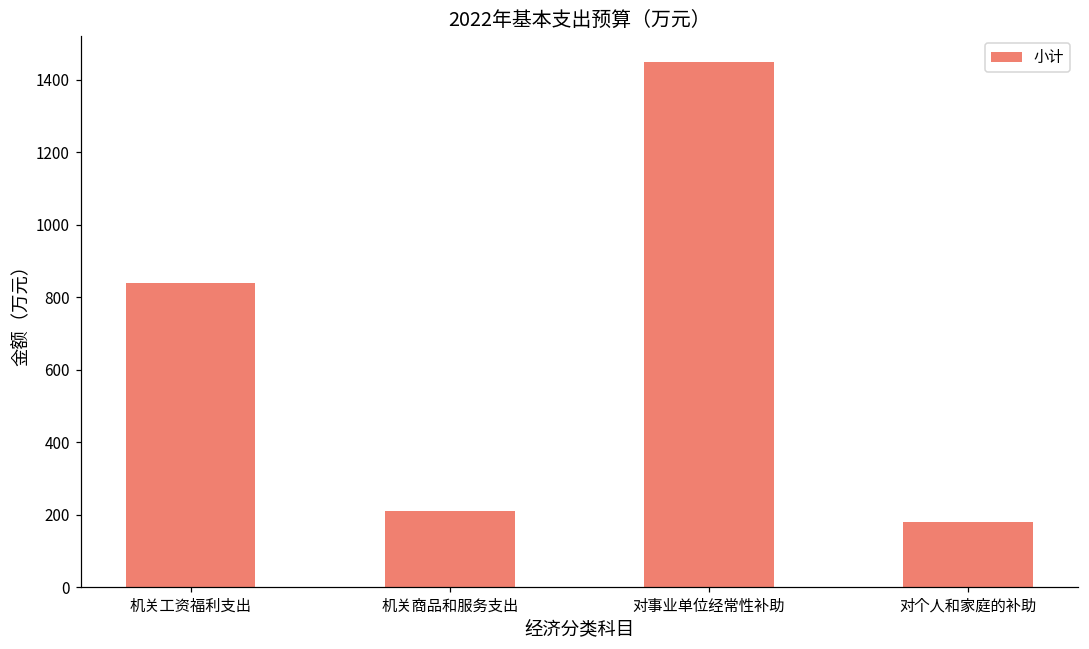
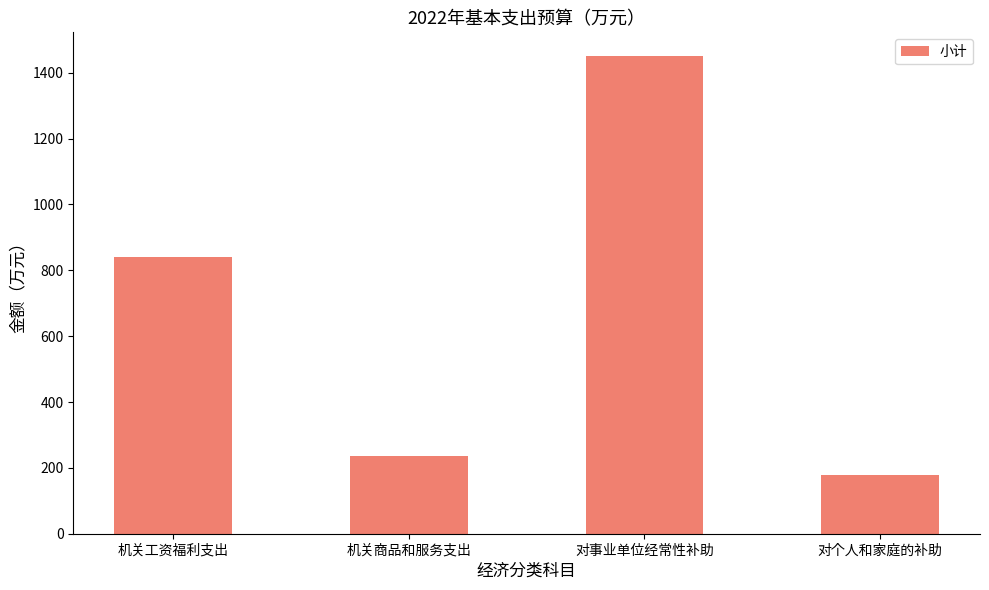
  {
    "机关工资福利支出": 840,
-   "机关商品和服务支出": 210,
+   "机关商品和服务支出": 240,
    "对事业单位经常性补助": 1450,
    "对个人和家庭的补助": 180
  }
